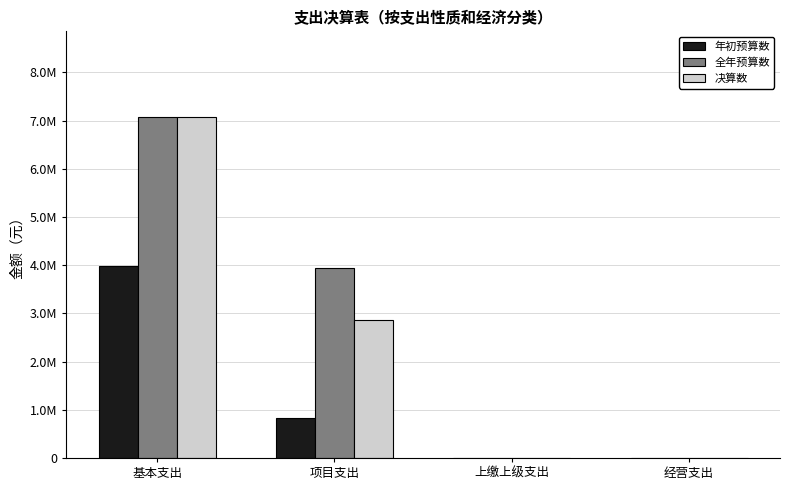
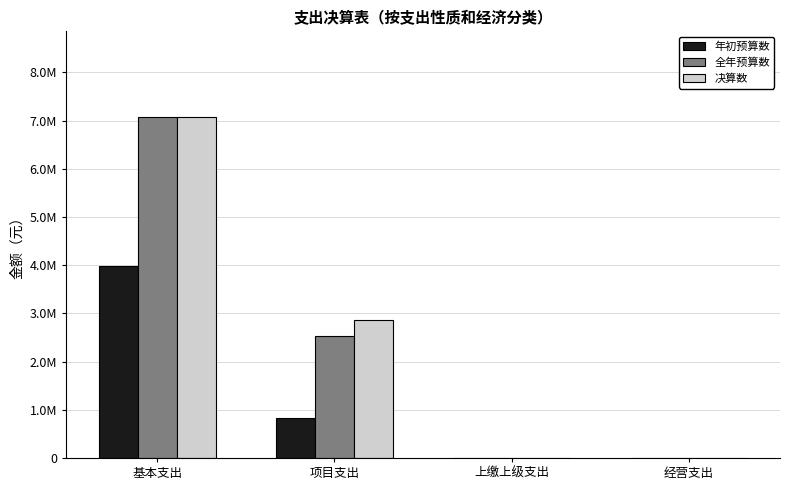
  {
    "年初预算数": {
      "基本支出": 4000000,
      "项目支出": 800000,
      "上缴上级支出": 0,
      "经营支出": 0
    },
    "全年预算数": {
      "基本支出": 7100000,
-     "项目支出": 4000000,
+     "项目支出": 2500000,
      "上缴上级支出": 0,
      "经营支出": 0
    },
    "决算数": {
      "基本支出": 7100000,
      "项目支出": 2900000,
      "上缴上级支出": 0,
      "经营支出": 0
    }
  }
